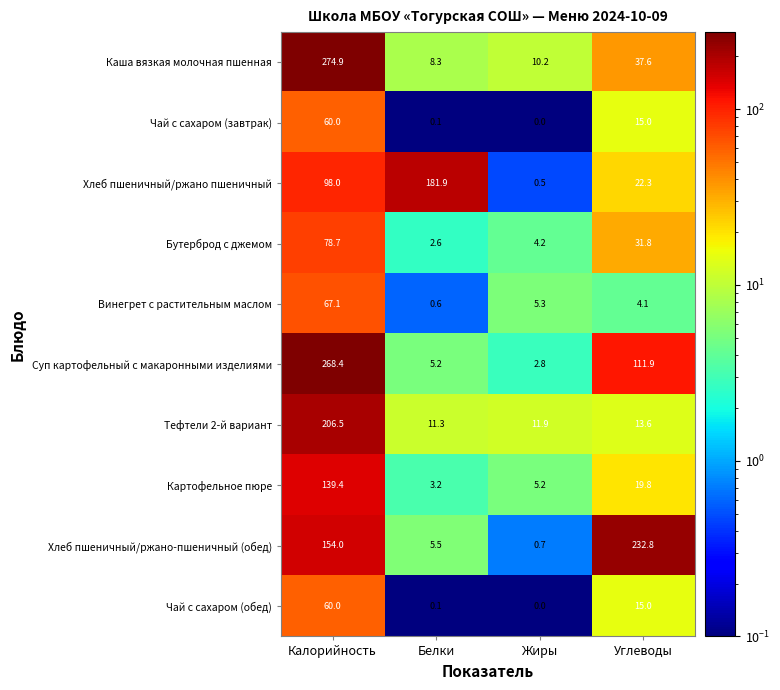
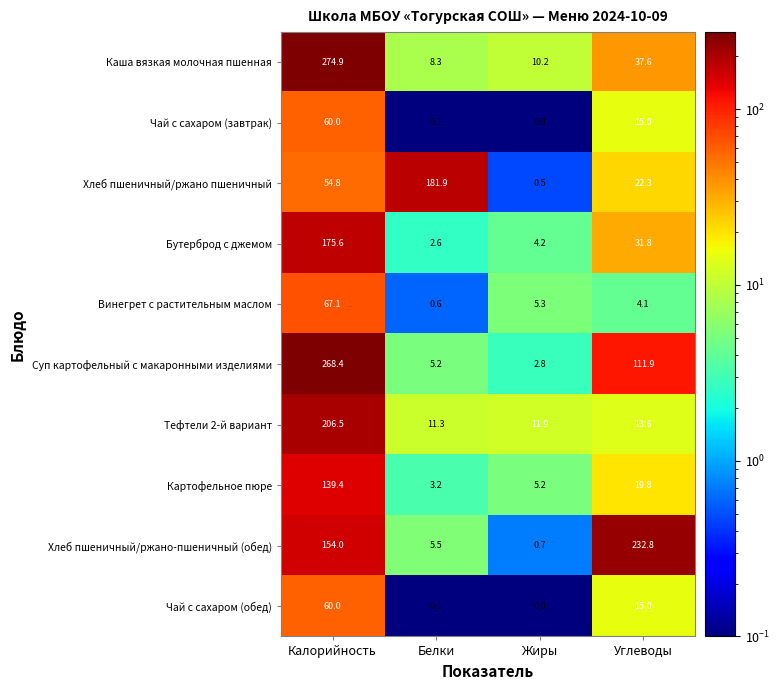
  {
    "Каша вязкая молочная пшенная": {
      "Калорийность": 274.9,
      "Белки": 8.3,
      "Жиры": 10.2,
      "Углеводы": 37.6
    },
    "Чай с сахаром (завтрак)": {
      "Калорийность": 60.0,
      "Белки": 0.1,
      "Жиры": 0.0,
      "Углеводы": 15.0
    },
    "Хлеб пшеничный/ржано пшеничный": {
-     "Калорийность": 98.0,
+     "Калорийность": 54.8,
      "Белки": 181.9,
      "Жиры": 0.5,
      "Углеводы": 22.3
    },
    "Бутерброд с джемом": {
-     "Калорийность": 78.7,
+     "Калорийность": 175.6,
      "Белки": 2.6,
      "Жиры": 4.2,
      "Углеводы": 31.8
    },
    "Винегрет с растительным маслом": {
      "Калорийность": 67.1,
      "Белки": 0.6,
      "Жиры": 5.3,
      "Углеводы": 4.1
    },
    "Суп картофельный с макаронными изделиями": {
      "Калорийность": 268.4,
      "Белки": 5.2,
      "Жиры": 2.8,
      "Углеводы": 111.9
    },
    "Тефтели 2-й вариант": {
      "Калорийность": 206.5,
      "Белки": 11.3,
      "Жиры": 11.9,
      "Углеводы": 13.6
    },
    "Картофельное пюре": {
      "Калорийность": 139.4,
      "Белки": 3.2,
      "Жиры": 5.2,
      "Углеводы": 19.8
    },
    "Хлеб пшеничный/ржано-пшеничный (обед)": {
      "Калорийность": 154.0,
      "Белки": 5.5,
      "Жиры": 0.7,
      "Углеводы": 232.8
    },
    "Чай с сахаром (обед)": {
      "Калорийность": 60.0,
      "Белки": 0.1,
      "Жиры": 0.0,
      "Углеводы": 15.0
    }
  }
